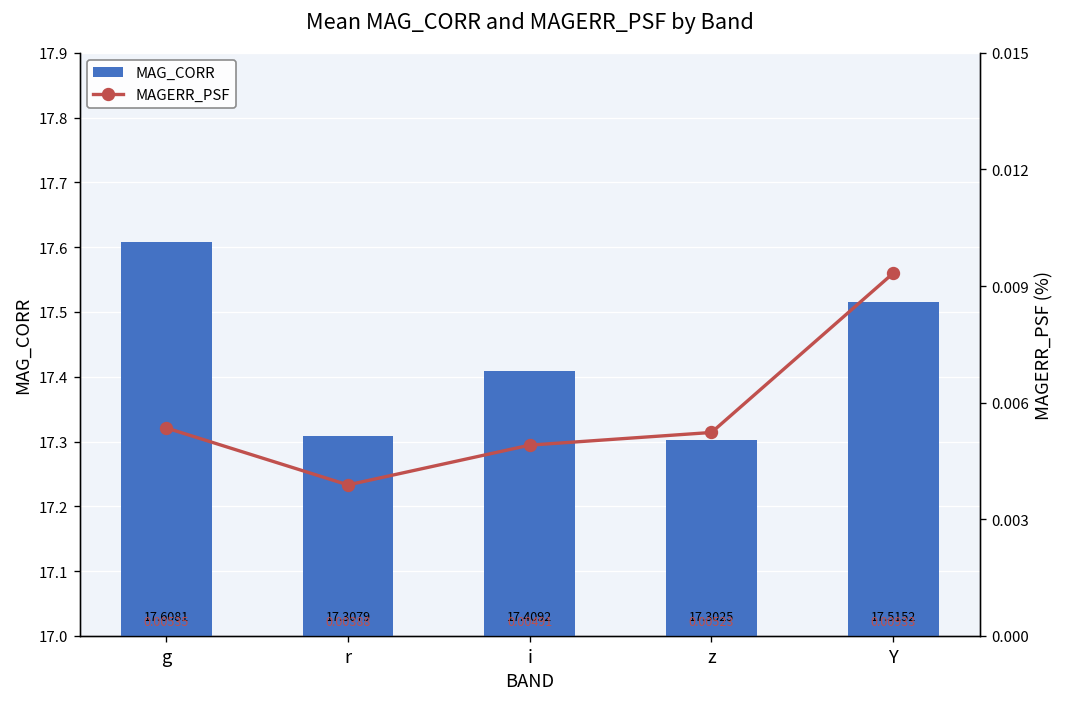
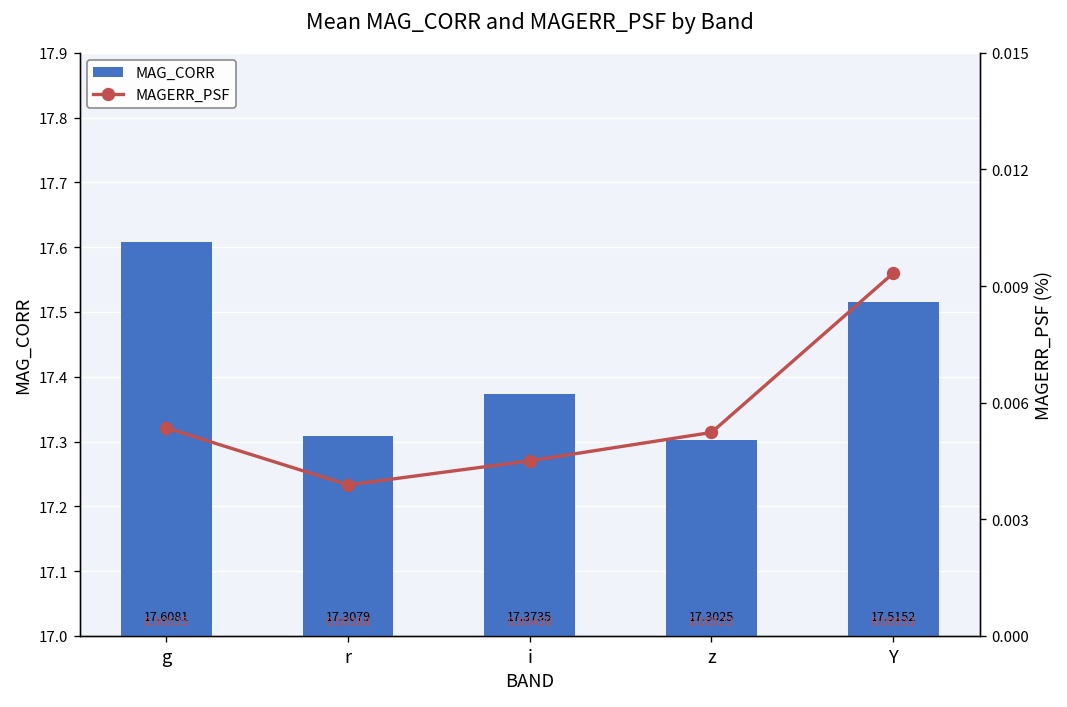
  {
    "MAG_CORR": {
-     "i": 17.4092
+     "i": 17.3735
    },
    "MAGERR_PSF": {
-     "i": 0.00491
+     "i": 0.00450
    }
  }
